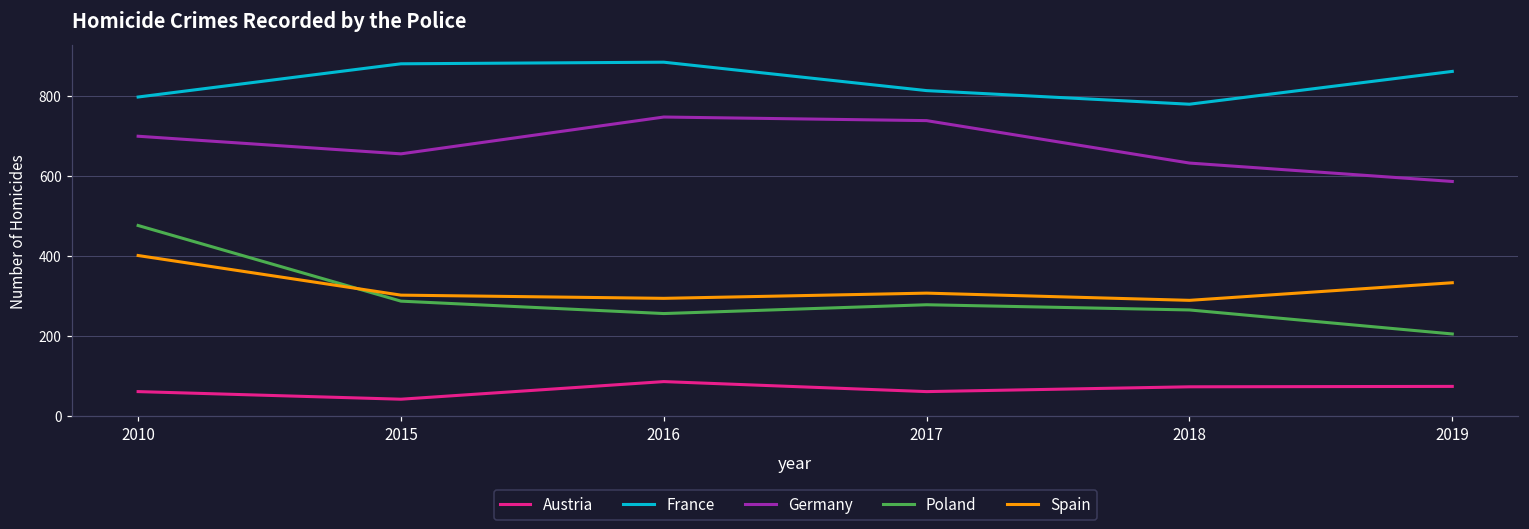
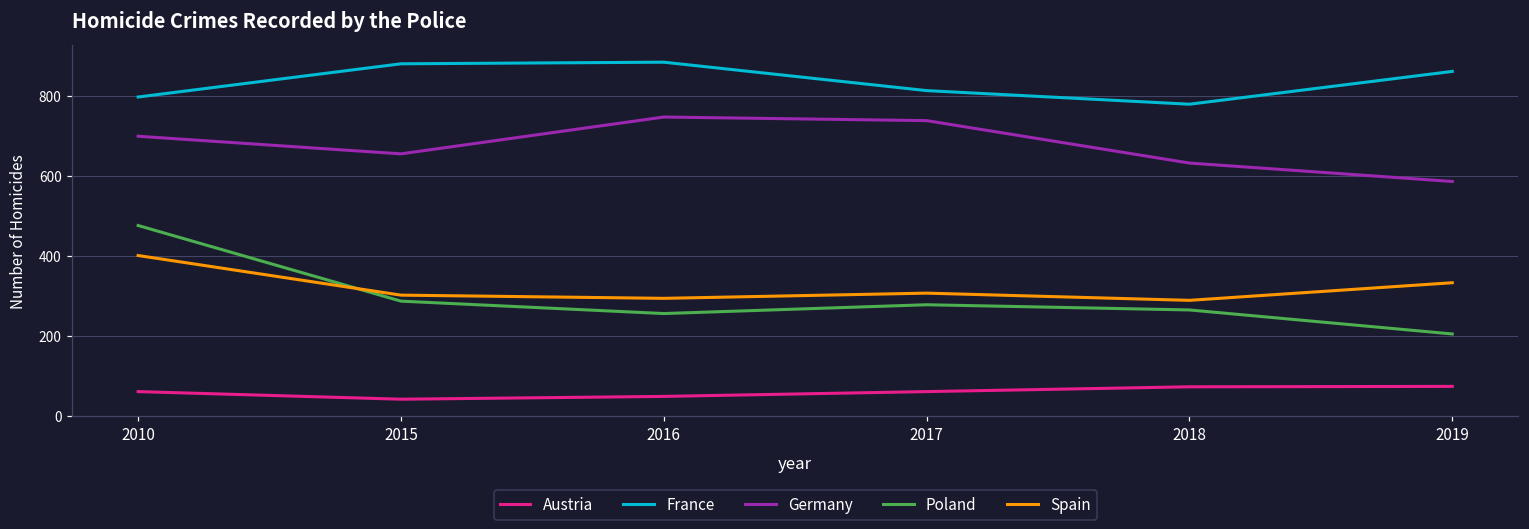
  {
    "Austria": {
      "2010": 60,
      "2015": 40,
-     "2016": 90,
+     "2016": 50,
      "2017": 60,
      "2018": 70,
      "2019": 70
    },
    "France": {
      "2010": 800,
      "2015": 880,
      "2016": 880,
      "2017": 810,
      "2018": 780,
      "2019": 860
    },
    "Germany": {
      "2010": 700,
      "2015": 660,
      "2016": 750,
      "2017": 740,
      "2018": 630,
      "2019": 590
    },
    "Poland": {
      "2010": 480,
      "2015": 290,
      "2016": 260,
      "2017": 280,
      "2018": 270,
      "2019": 210
    },
    "Spain": {
      "2010": 400,
      "2015": 300,
      "2016": 290,
      "2017": 310,
      "2018": 290,
      "2019": 330
    }
  }
